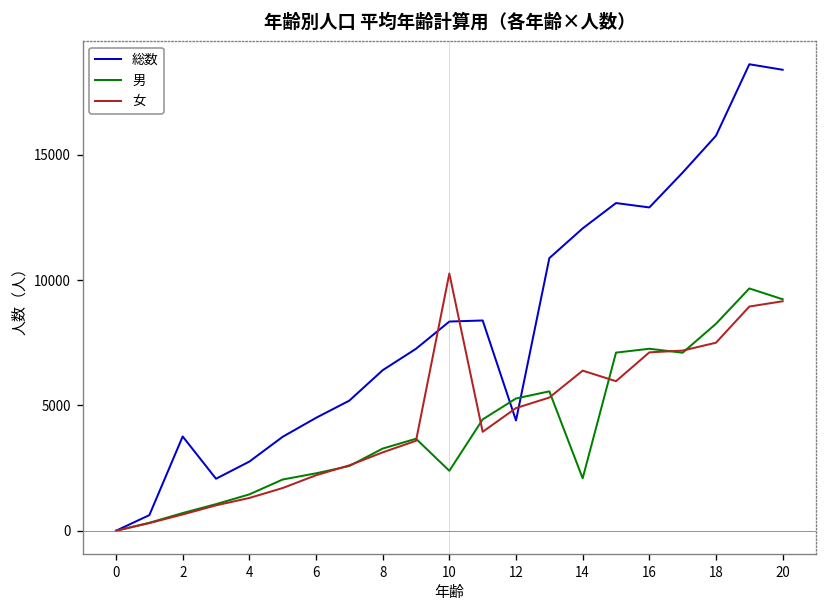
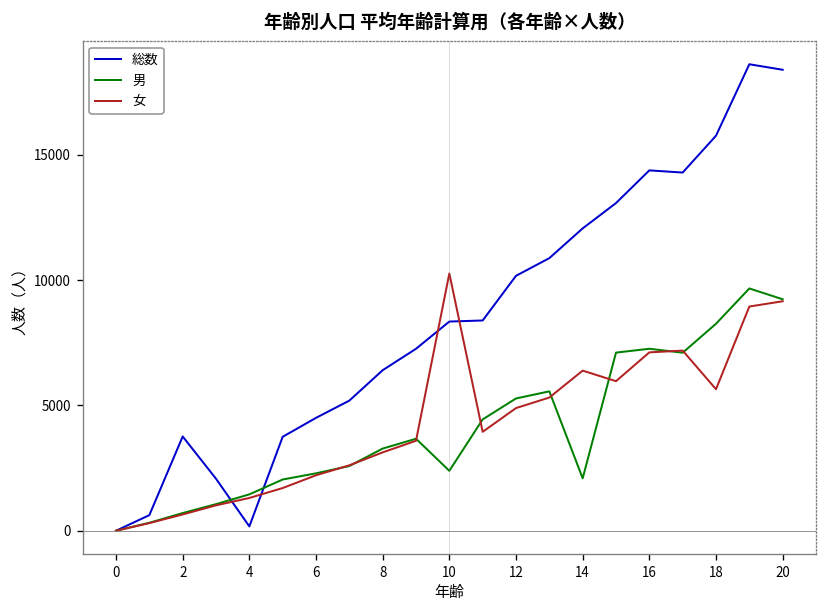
  {
    "総数": {
      "2": 3800,
-     "4": 2800,
+     "4": 200,
      "6": 4500,
      "8": 6400,
      "10": 8400,
-     "12": 4400,
+     "12": 10200,
      "14": 12100,
-     "16": 12900,
+     "16": 14400,
      "18": 15800,
      "20": 18400
    },
    "男": {
      "4": 1500,
      "8": 3300,
      "10": 2400,
      "12": 5300,
      "14": 2100,
      "16": 7300,
      "18": 8300
    },
    "女": {
      "4": 1300,
      "8": 3100,
      "10": 10300,
      "12": 4900,
      "14": 6400,
      "16": 7100,
-     "18": 7500
+     "18": 5600
    }
  }
